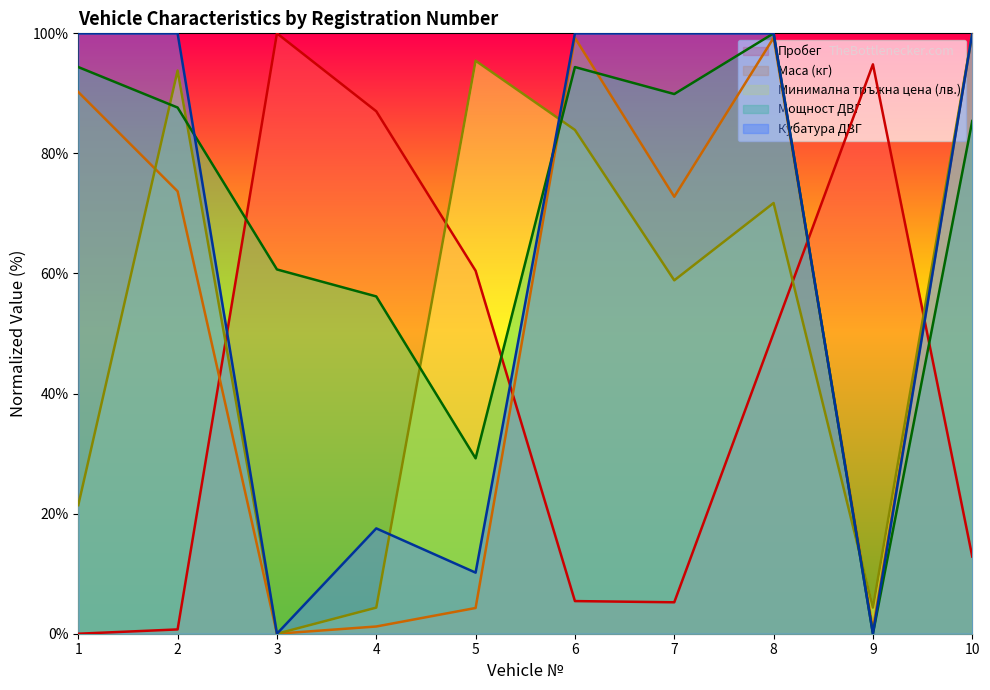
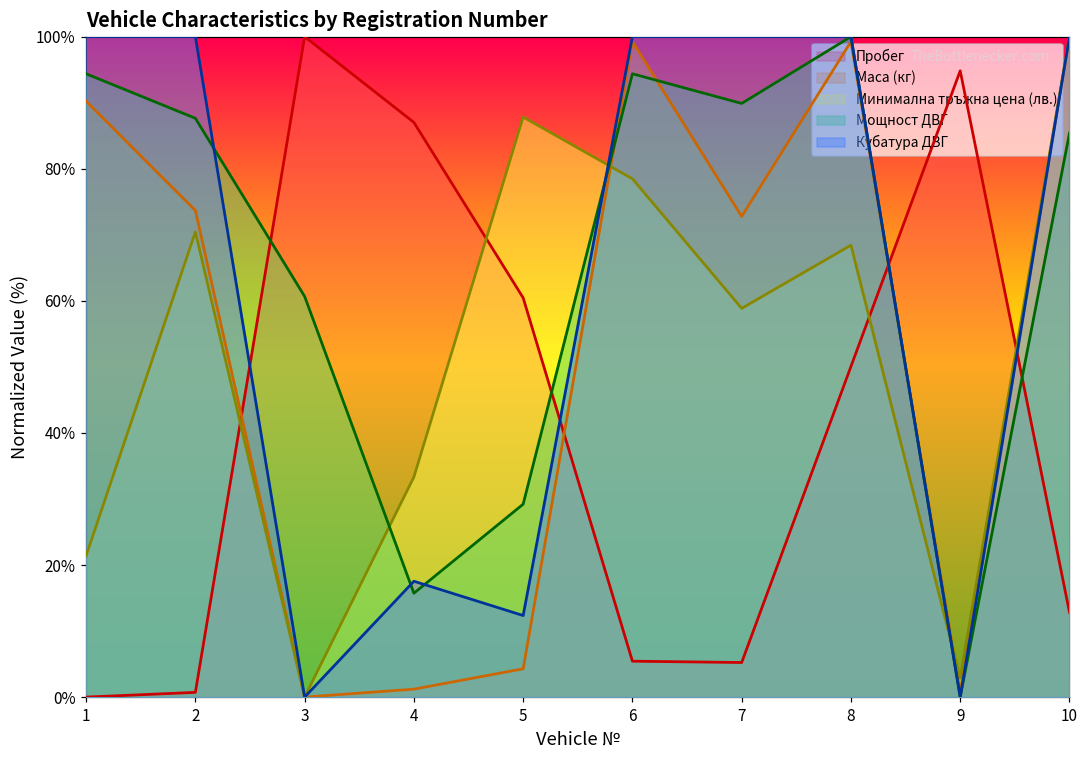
  {
    "Минимална тръжна цена (лв.)": {
      "1": "21%",
-     "2": "94%",
-     "4": "4%",
-     "5": "95%",
-     "6": "84%",
+     "2": "70%",
+     "4": "33%",
+     "5": "88%",
+     "6": "78%",
      "7": "59%",
-     "8": "72%",
-     "9": "4%"
+     "8": "68%",
+     "9": "3%"
    },
    "Мощност ДВГ": {
      "1": "94%",
      "2": "88%",
      "3": "61%",
-     "4": "56%",
+     "4": "16%",
      "5": "29%",
      "6": "94%",
      "7": "90%",
      "10": "85%"
    },
    "Кубатура ДВГ": {
      "1": "100%",
      "2": "100%",
      "4": "18%",
-     "5": "10%",
+     "5": "12%",
      "6": "100%",
      "7": "100%"
    }
  }
